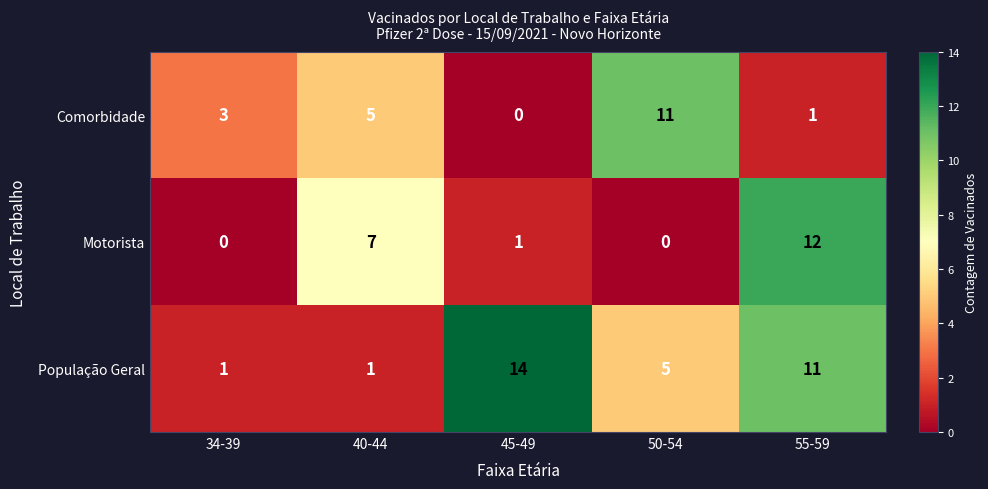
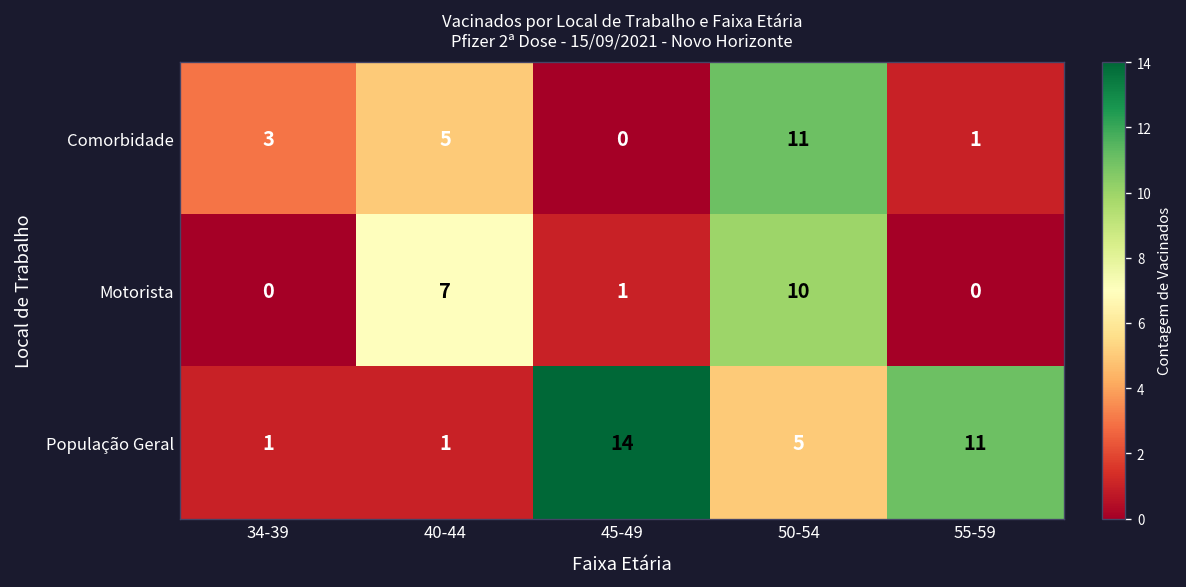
  {
    "Comorbidade": {
      "34-39": 3,
      "40-44": 5,
      "45-49": 0,
      "50-54": 11,
      "55-59": 1
    },
    "Motorista": {
      "34-39": 0,
      "40-44": 7,
      "45-49": 1,
-     "50-54": 0,
-     "55-59": 12
+     "50-54": 10,
+     "55-59": 0
    },
    "População Geral": {
      "34-39": 1,
      "40-44": 1,
      "45-49": 14,
      "50-54": 5,
      "55-59": 11
    }
  }
